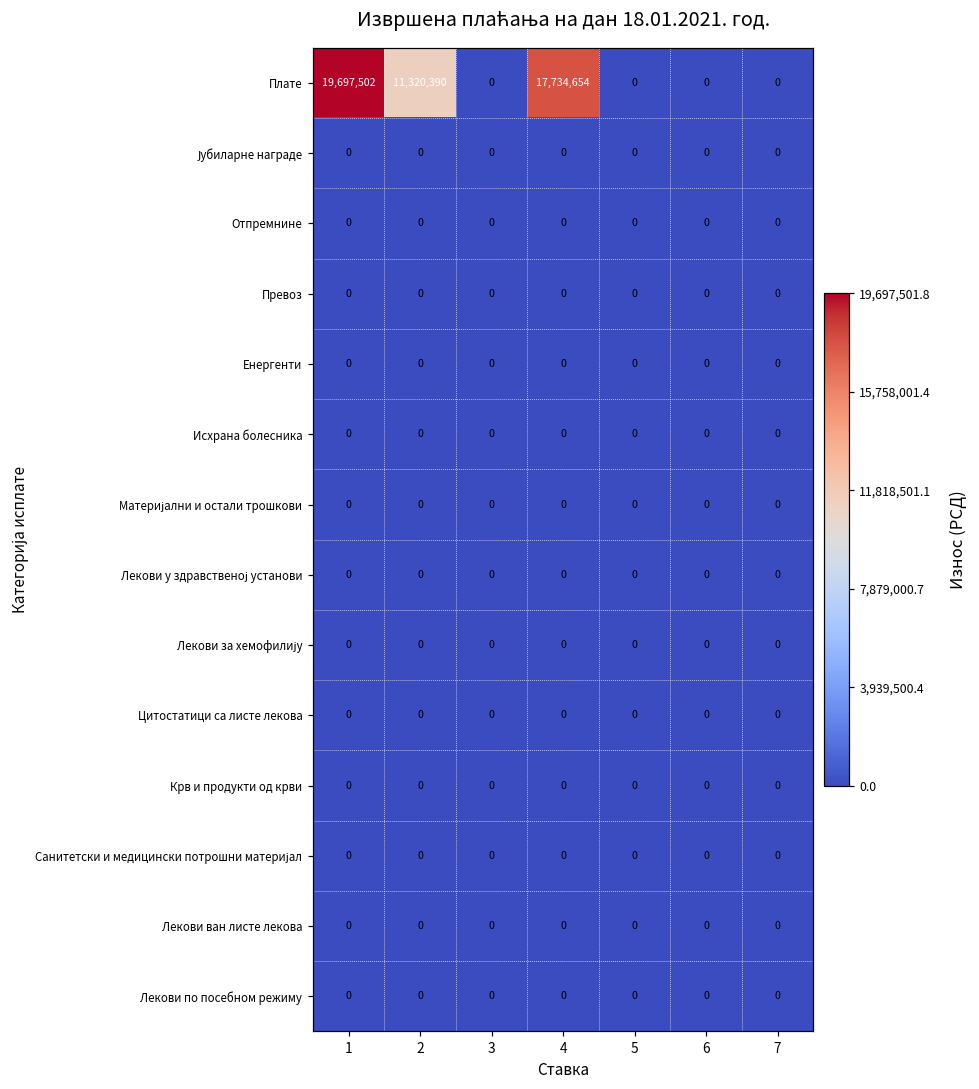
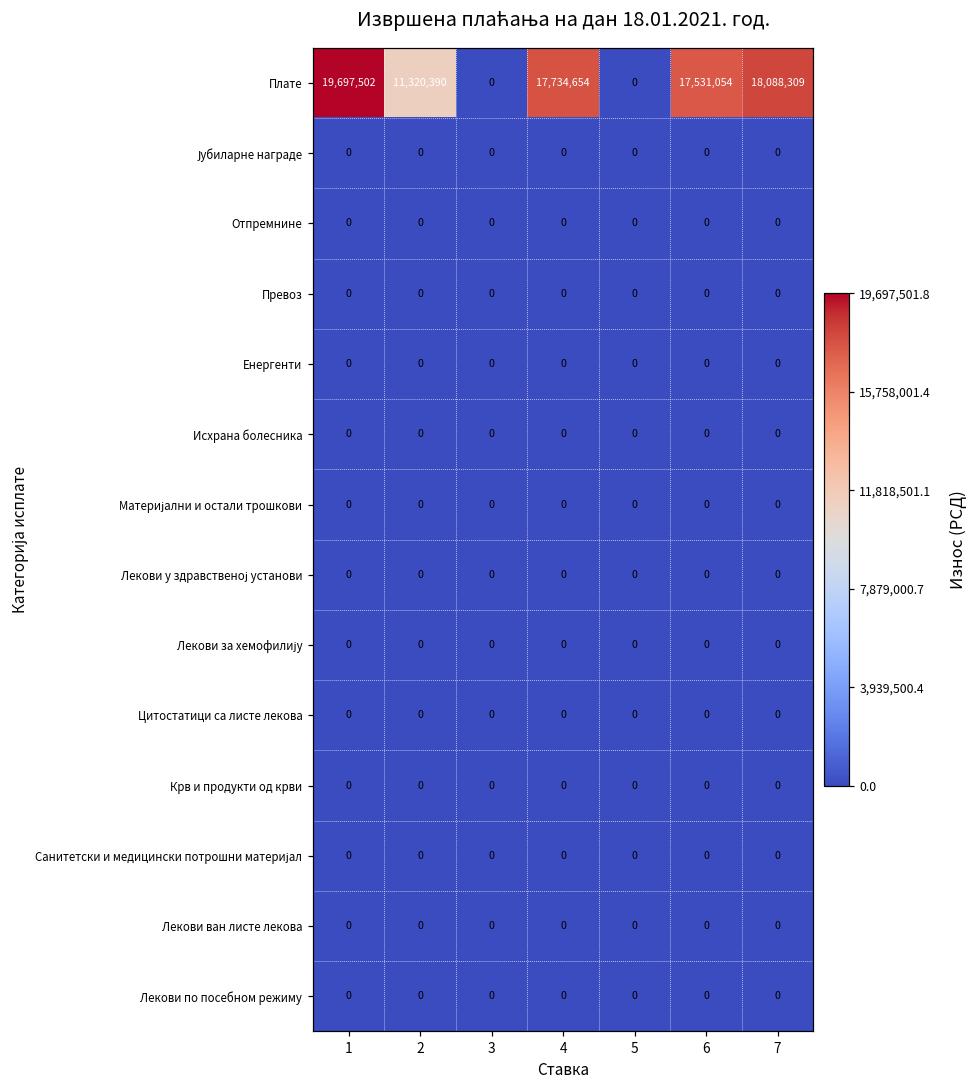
  {
    "Плате": {
      "1": "19,697,502",
      "2": "11,320,390",
      "3": "0",
      "4": "17,734,654",
      "5": "0",
-     "6": "0",
-     "7": "0"
+     "6": "17,531,054",
+     "7": "18,088,309"
    },
    "Јубиларне награде": {
      "1": "0",
      "2": "0",
      "3": "0",
      "4": "0",
      "5": "0",
      "6": "0",
      "7": "0"
    },
    "Отпремнине": {
      "1": "0",
      "2": "0",
      "3": "0",
      "4": "0",
      "5": "0",
      "6": "0",
      "7": "0"
    },
    "Превоз": {
      "1": "0",
      "2": "0",
      "3": "0",
      "4": "0",
      "5": "0",
      "6": "0",
      "7": "0"
    },
    "Енергенти": {
      "1": "0",
      "2": "0",
      "3": "0",
      "4": "0",
      "5": "0",
      "6": "0",
      "7": "0"
    },
    "Исхрана болесника": {
      "1": "0",
      "2": "0",
      "3": "0",
      "4": "0",
      "5": "0",
      "6": "0",
      "7": "0"
    },
    "Материјални и остали трошкови": {
      "1": "0",
      "2": "0",
      "3": "0",
      "4": "0",
      "5": "0",
      "6": "0",
      "7": "0"
    },
    "Лекови у здравственој установи": {
      "1": "0",
      "2": "0",
      "3": "0",
      "4": "0",
      "5": "0",
      "6": "0",
      "7": "0"
    },
    "Лекови за хемофилију": {
      "1": "0",
      "2": "0",
      "3": "0",
      "4": "0",
      "5": "0",
      "6": "0",
      "7": "0"
    },
    "Цитостатици са листе лекова": {
      "1": "0",
      "2": "0",
      "3": "0",
      "4": "0",
      "5": "0",
      "6": "0",
      "7": "0"
    },
    "Крв и продукти од крви": {
      "1": "0",
      "2": "0",
      "3": "0",
      "4": "0",
      "5": "0",
      "6": "0",
      "7": "0"
    },
    "Санитетски и медицински потрошни материјал": {
      "1": "0",
      "2": "0",
      "3": "0",
      "4": "0",
      "5": "0",
      "6": "0",
      "7": "0"
    },
    "Лекови ван листе лекова": {
      "1": "0",
      "2": "0",
      "3": "0",
      "4": "0",
      "5": "0",
      "6": "0",
      "7": "0"
    },
    "Лекови по посебном режиму": {
      "1": "0",
      "2": "0",
      "3": "0",
      "4": "0",
      "5": "0",
      "6": "0",
      "7": "0"
    }
  }
